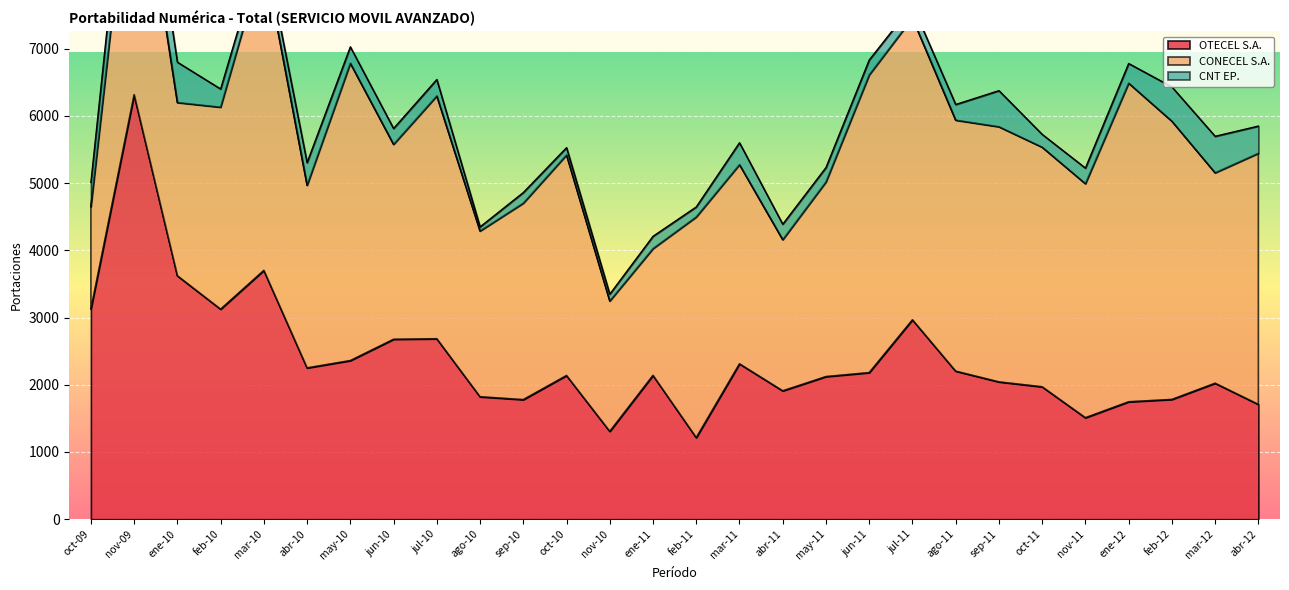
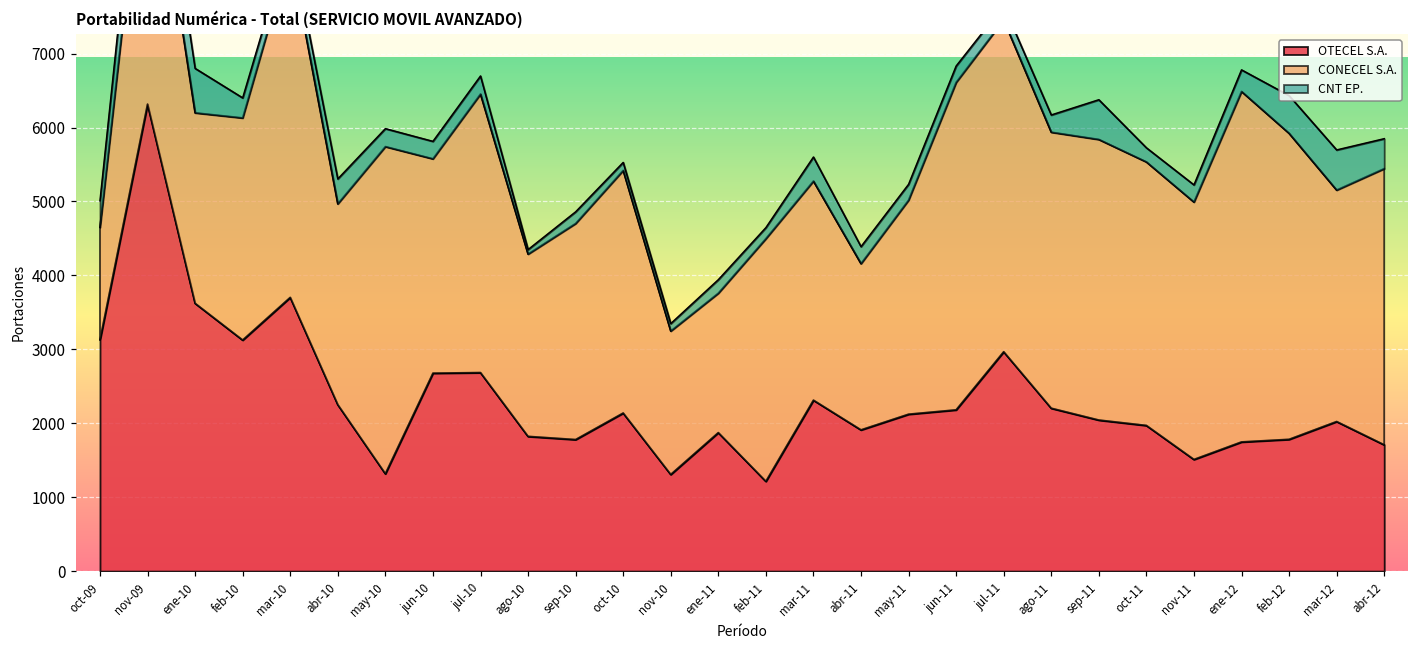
  {
    "OTECEL S.A.": {
      "oct-09": 3100,
      "nov-09": 6300,
      "ene-10": 3600,
      "feb-10": 3100,
      "mar-10": 3700,
      "abr-10": 2300,
-     "may-10": 2400,
+     "may-10": 1300,
      "jun-10": 2700,
      "jul-10": 2700,
      "ago-10": 1800,
      "sep-10": 1800,
      "oct-10": 2100,
      "nov-10": 1300,
-     "ene-11": 2100,
+     "ene-11": 1900,
      "feb-11": 1200,
      "mar-11": 2300,
      "abr-11": 1900,
      "may-11": 2100,
      "jun-11": 2200,
      "jul-11": 3000,
      "ago-11": 2200,
      "sep-11": 2000,
      "oct-11": 2000,
      "nov-11": 1500,
      "ene-12": 1700,
      "feb-12": 1800,
      "mar-12": 2000,
      "abr-12": 1700
    },
    "CONECEL S.A.": {
      "oct-09": 1500,
      "ene-10": 2600,
      "feb-10": 3000,
      "abr-10": 2700,
      "may-10": 4400,
      "jun-10": 2900,
-     "jul-10": 3600,
+     "jul-10": 3800,
      "ago-10": 2500,
      "sep-10": 2900,
      "oct-10": 3300,
      "nov-10": 1900,
      "ene-11": 1900,
      "feb-11": 3300,
      "mar-11": 3000,
      "abr-11": 2200,
      "may-11": 2900,
      "jun-11": 4400,
      "ago-11": 3700,
      "sep-11": 3800,
      "oct-11": 3600,
      "nov-11": 3500,
      "ene-12": 4700,
      "feb-12": 4100,
      "mar-12": 3100,
      "abr-12": 3700
    },
    "CNT EP.": {
      "oct-09": 400,
      "ene-10": 600,
      "feb-10": 300,
      "abr-10": 300,
      "may-10": 200,
      "jun-10": 200,
      "jul-10": 200,
      "ago-10": 100,
      "sep-10": 200,
      "oct-10": 100,
      "nov-10": 100,
      "ene-11": 200,
      "feb-11": 100,
      "mar-11": 300,
      "abr-11": 200,
      "may-11": 200,
      "jun-11": 200,
      "ago-11": 200,
      "sep-11": 500,
      "oct-11": 200,
      "nov-11": 200,
      "ene-12": 300,
      "feb-12": 500,
      "mar-12": 500,
      "abr-12": 400
    }
  }
